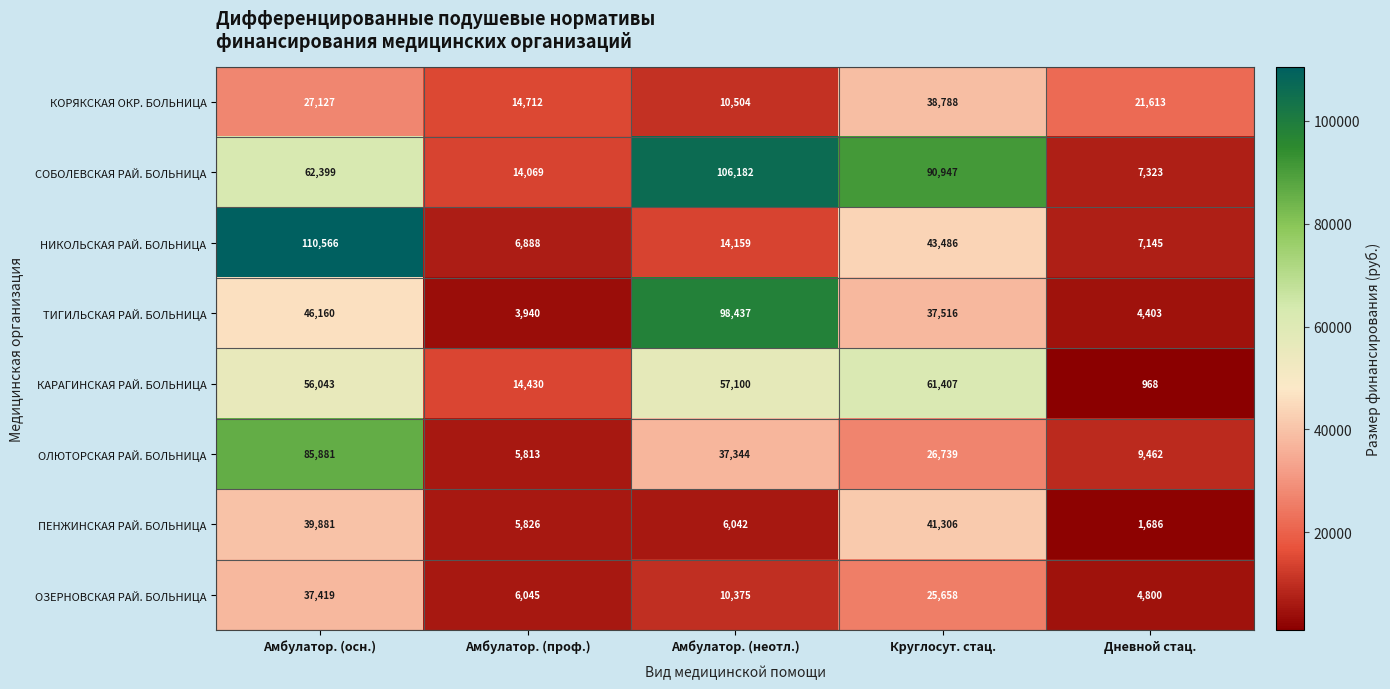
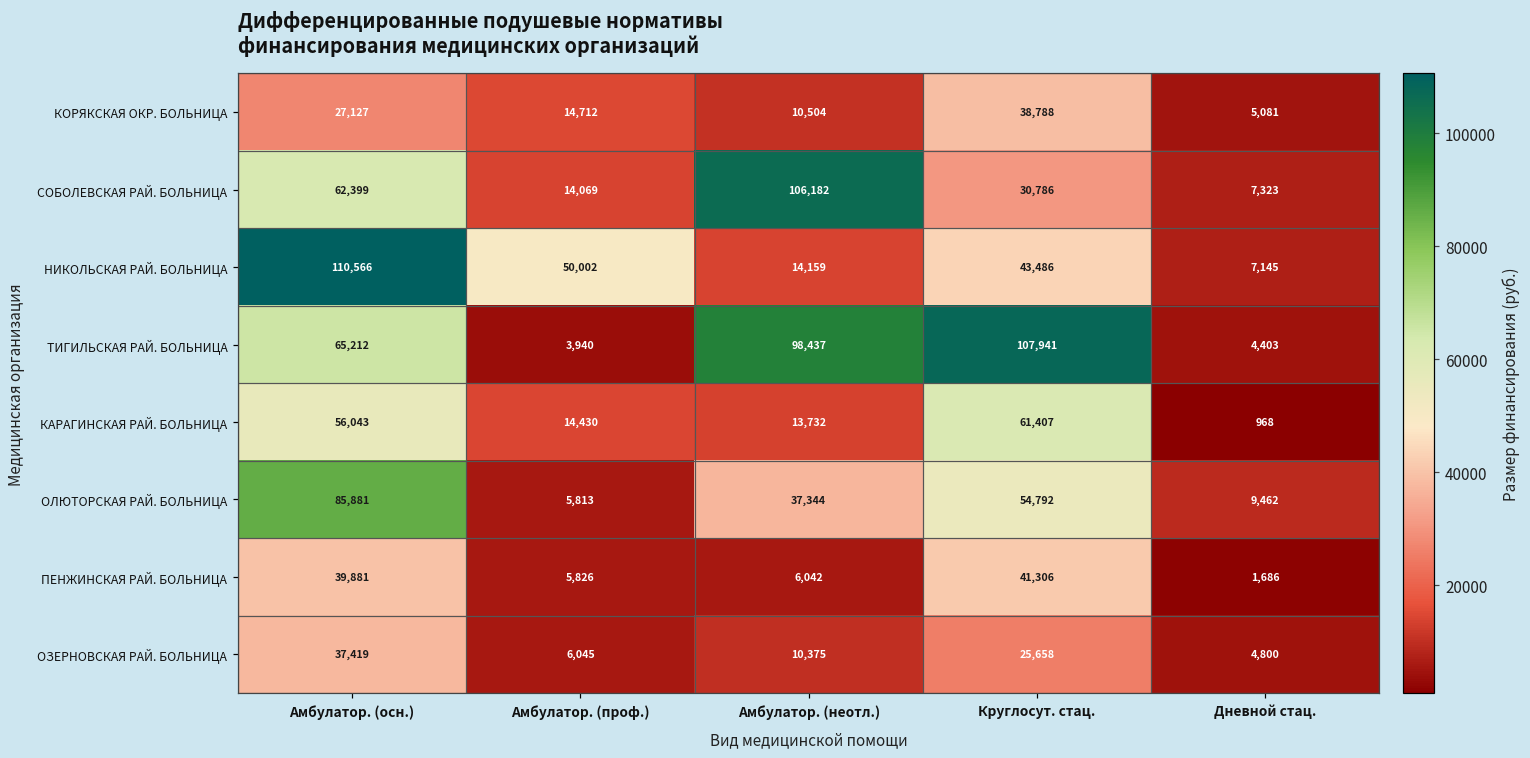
  {
    "КОРЯКСКАЯ ОКР. БОЛЬНИЦА": {
      "Амбулатор. (осн.)": "27,127",
      "Амбулатор. (проф.)": "14,712",
      "Амбулатор. (неотл.)": "10,504",
      "Круглосут. стац.": "38,788",
-     "Дневной стац.": "21,613"
+     "Дневной стац.": "5,081"
    },
    "СОБОЛЕВСКАЯ РАЙ. БОЛЬНИЦА": {
      "Амбулатор. (осн.)": "62,399",
      "Амбулатор. (проф.)": "14,069",
      "Амбулатор. (неотл.)": "106,182",
-     "Круглосут. стац.": "90,947",
+     "Круглосут. стац.": "30,786",
      "Дневной стац.": "7,323"
    },
    "НИКОЛЬСКАЯ РАЙ. БОЛЬНИЦА": {
      "Амбулатор. (осн.)": "110,566",
-     "Амбулатор. (проф.)": "6,888",
+     "Амбулатор. (проф.)": "50,002",
      "Амбулатор. (неотл.)": "14,159",
      "Круглосут. стац.": "43,486",
      "Дневной стац.": "7,145"
    },
    "ТИГИЛЬСКАЯ РАЙ. БОЛЬНИЦА": {
-     "Амбулатор. (осн.)": "46,160",
+     "Амбулатор. (осн.)": "65,212",
      "Амбулатор. (проф.)": "3,940",
      "Амбулатор. (неотл.)": "98,437",
-     "Круглосут. стац.": "37,516",
+     "Круглосут. стац.": "107,941",
      "Дневной стац.": "4,403"
    },
    "КАРАГИНСКАЯ РАЙ. БОЛЬНИЦА": {
      "Амбулатор. (осн.)": "56,043",
      "Амбулатор. (проф.)": "14,430",
-     "Амбулатор. (неотл.)": "57,100",
+     "Амбулатор. (неотл.)": "13,732",
      "Круглосут. стац.": "61,407",
      "Дневной стац.": "968"
    },
    "ОЛЮТОРСКАЯ РАЙ. БОЛЬНИЦА": {
      "Амбулатор. (осн.)": "85,881",
      "Амбулатор. (проф.)": "5,813",
      "Амбулатор. (неотл.)": "37,344",
-     "Круглосут. стац.": "26,739",
+     "Круглосут. стац.": "54,792",
      "Дневной стац.": "9,462"
    },
    "ПЕНЖИНСКАЯ РАЙ. БОЛЬНИЦА": {
      "Амбулатор. (осн.)": "39,881",
      "Амбулатор. (проф.)": "5,826",
      "Амбулатор. (неотл.)": "6,042",
      "Круглосут. стац.": "41,306",
      "Дневной стац.": "1,686"
    },
    "ОЗЕРНОВСКАЯ РАЙ. БОЛЬНИЦА": {
      "Амбулатор. (осн.)": "37,419",
      "Амбулатор. (проф.)": "6,045",
      "Амбулатор. (неотл.)": "10,375",
      "Круглосут. стац.": "25,658",
      "Дневной стац.": "4,800"
    }
  }
